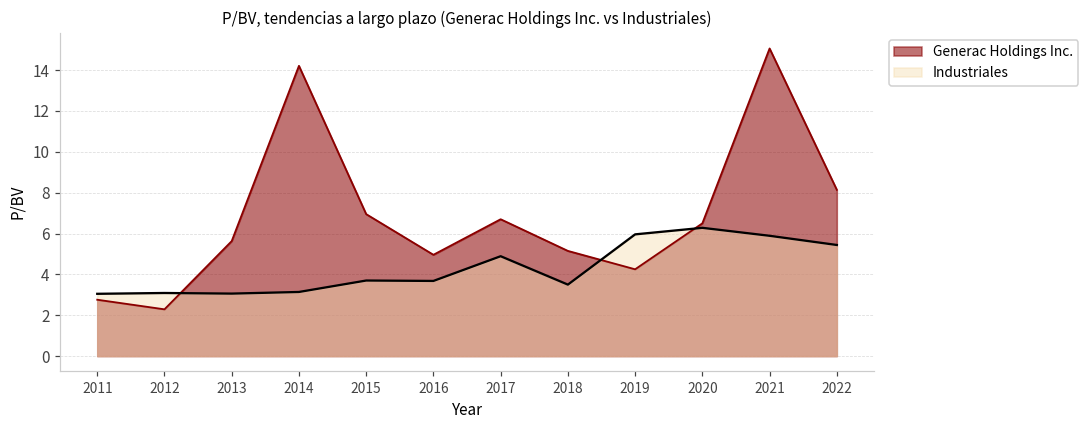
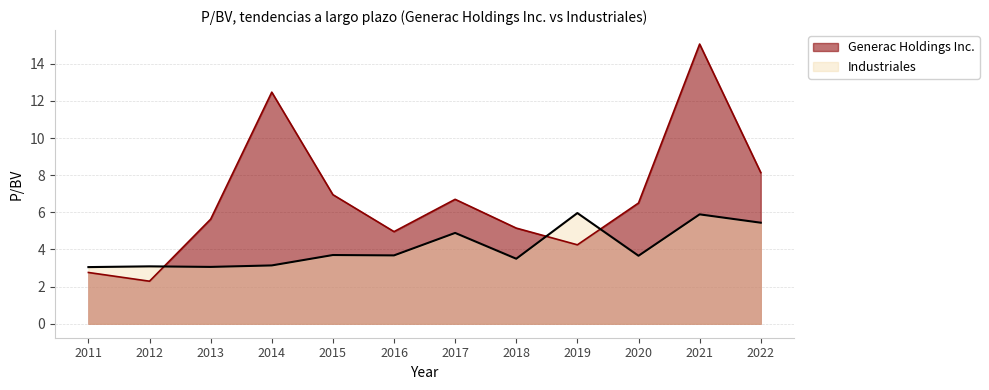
  {
    "Generac Holdings Inc.": {
      "2011": 2.8,
      "2012": 2.3,
      "2013": 5.6,
-     "2014": 14.2,
+     "2014": 12.5,
      "2015": 7.0,
      "2016": 5.0,
      "2017": 6.7,
      "2018": 5.2,
      "2019": 4.3,
      "2020": 6.5,
      "2021": 15.1,
      "2022": 8.1
    },
    "Industriales": {
      "2011": 3.1,
      "2012": 3.1,
      "2013": 3.1,
      "2014": 3.1,
      "2015": 3.7,
      "2016": 3.7,
      "2017": 4.9,
      "2018": 3.5,
      "2019": 6.0,
-     "2020": 6.3,
+     "2020": 3.7,
      "2021": 5.9,
      "2022": 5.4
    }
  }
